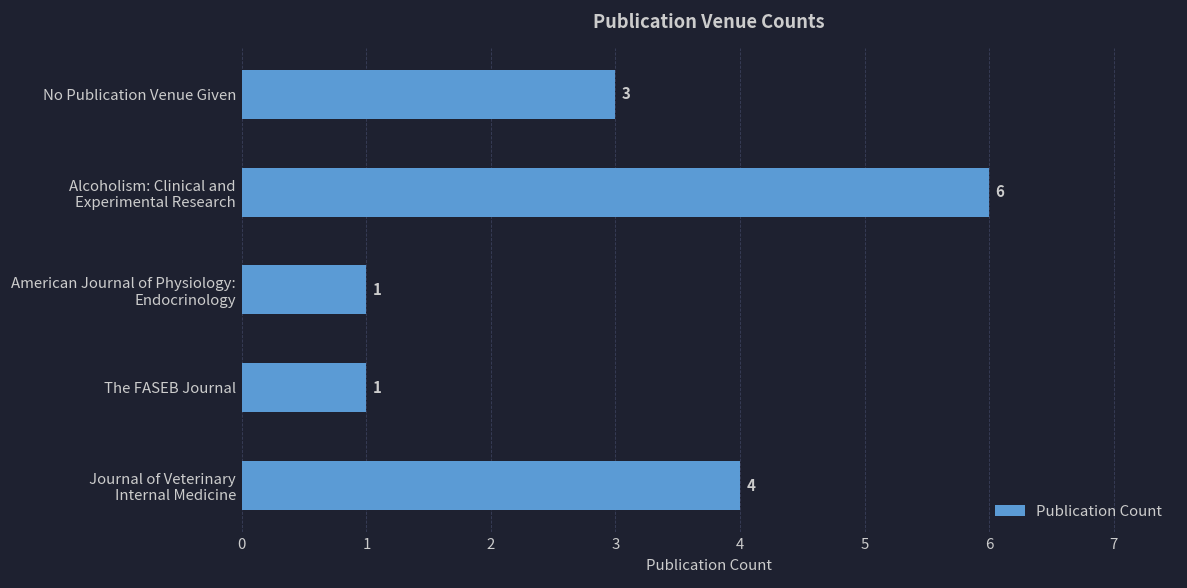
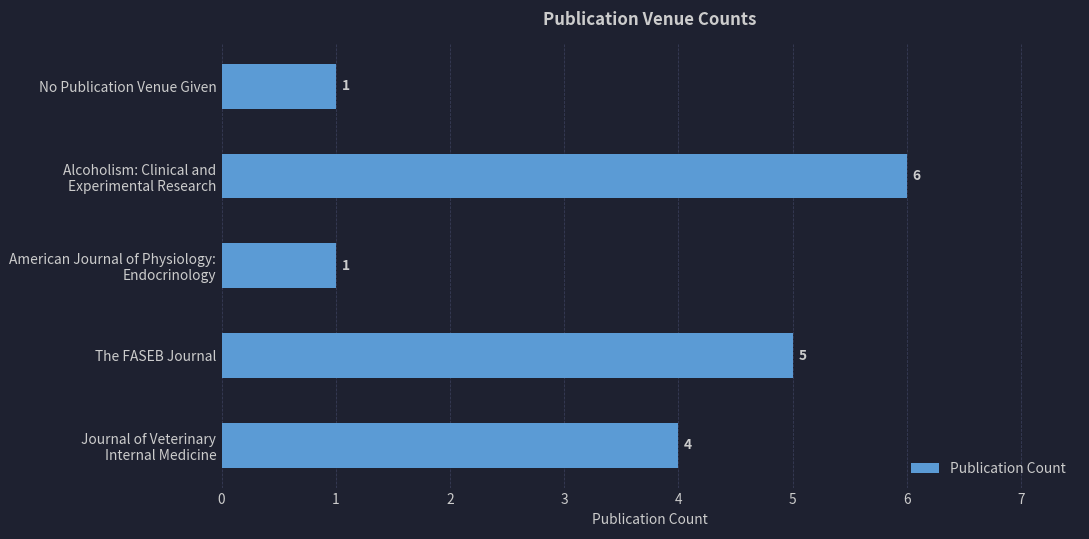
  {
-   "No Publication Venue Given": 3,
+   "No Publication Venue Given": 1,
    "Alcoholism: Clinical and Experimental Research": 6,
    "American Journal of Physiology: Endocrinology": 1,
-   "The FASEB Journal": 1,
+   "The FASEB Journal": 5,
    "Journal of Veterinary Internal Medicine": 4
  }
